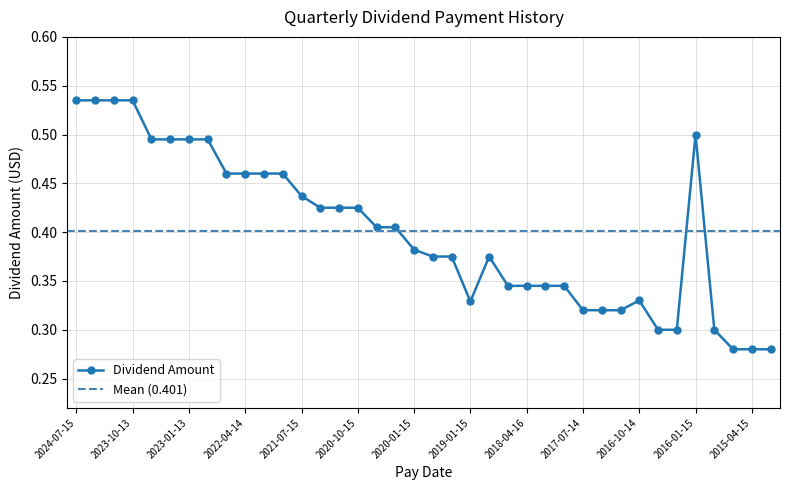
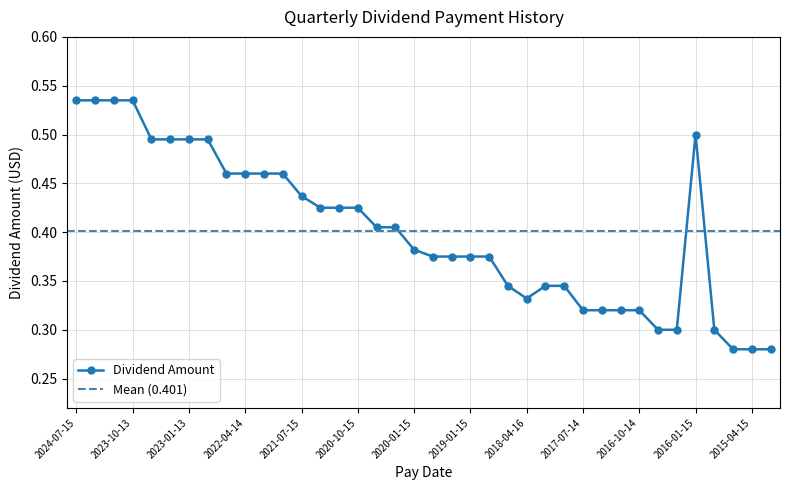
  {
    "2024-07-15": 0.54,
    "2023-10-13": 0.54,
    "2023-01-13": 0.50,
    "2022-04-14": 0.46,
    "2021-07-15": 0.44,
    "2020-10-15": 0.43,
    "2020-01-15": 0.38,
-   "2019-01-15": 0.33,
-   "2018-04-16": 0.35,
+   "2019-01-15": 0.38,
+   "2018-04-16": 0.33,
    "2017-07-14": 0.32,
-   "2016-10-14": 0.33,
+   "2016-10-14": 0.32,
    "2016-01-15": 0.50,
    "2015-04-15": 0.28
  }
